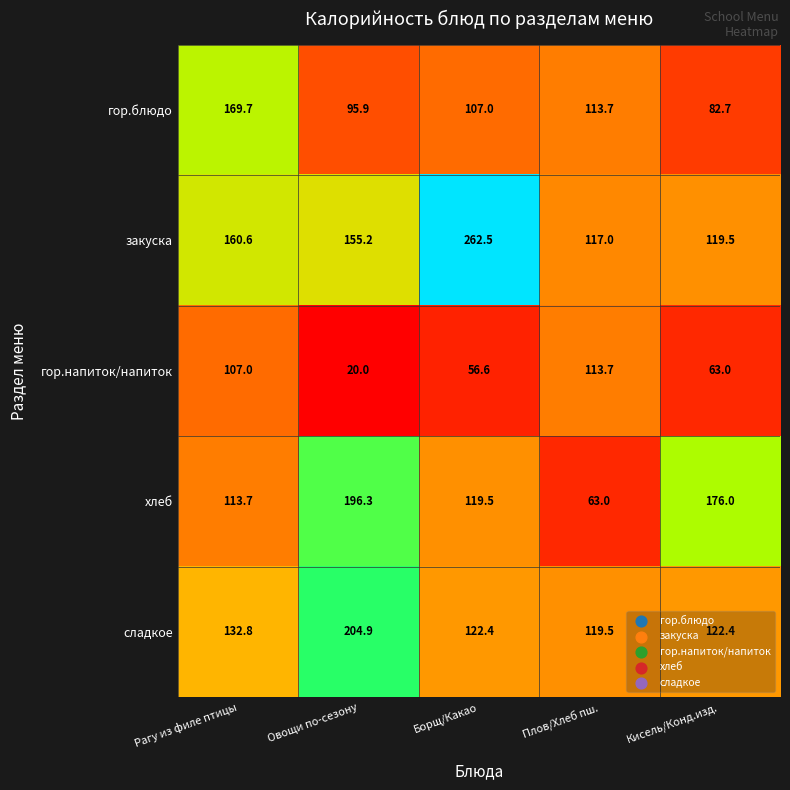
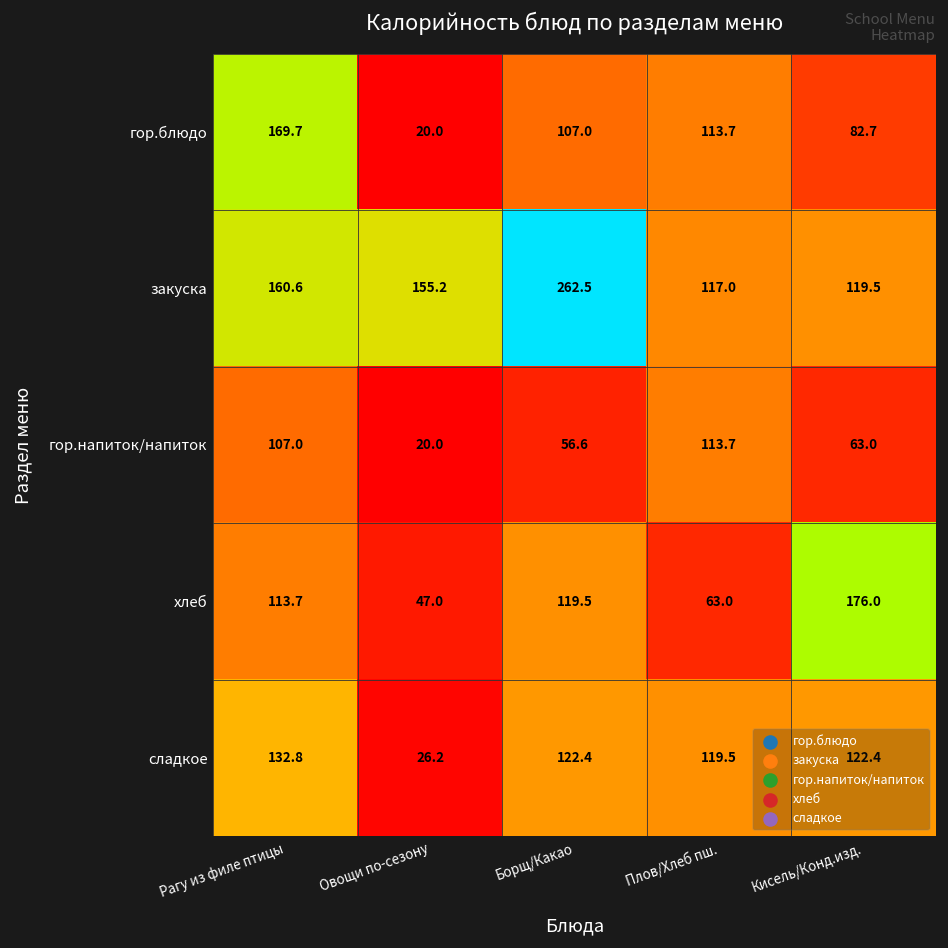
  {
    "гор.блюдо": {
      "Рагу из филе птицы": 169.7,
-     "Овощи по-сезону": 95.9,
+     "Овощи по-сезону": 20.0,
      "Борщ/Какао": 107.0,
      "Плов/Хлеб пш.": 113.7,
      "Кисель/Конд.изд.": 82.7
    },
    "закуска": {
      "Рагу из филе птицы": 160.6,
      "Овощи по-сезону": 155.2,
      "Борщ/Какао": 262.5,
      "Плов/Хлеб пш.": 117.0,
      "Кисель/Конд.изд.": 119.5
    },
    "гор.напиток/напиток": {
      "Рагу из филе птицы": 107.0,
      "Овощи по-сезону": 20.0,
      "Борщ/Какао": 56.6,
      "Плов/Хлеб пш.": 113.7,
      "Кисель/Конд.изд.": 63.0
    },
    "хлеб": {
      "Рагу из филе птицы": 113.7,
-     "Овощи по-сезону": 196.3,
+     "Овощи по-сезону": 47.0,
      "Борщ/Какао": 119.5,
      "Плов/Хлеб пш.": 63.0,
      "Кисель/Конд.изд.": 176.0
    },
    "сладкое": {
      "Рагу из филе птицы": 132.8,
-     "Овощи по-сезону": 204.9,
+     "Овощи по-сезону": 26.2,
      "Борщ/Какао": 122.4,
      "Плов/Хлеб пш.": 119.5
    }
  }
